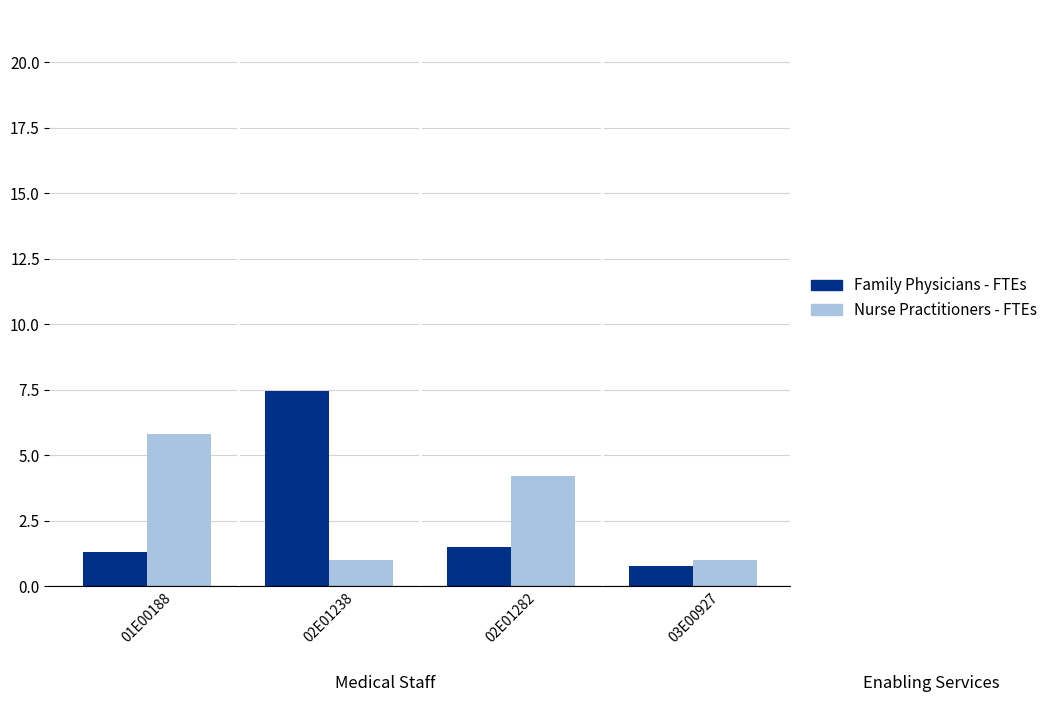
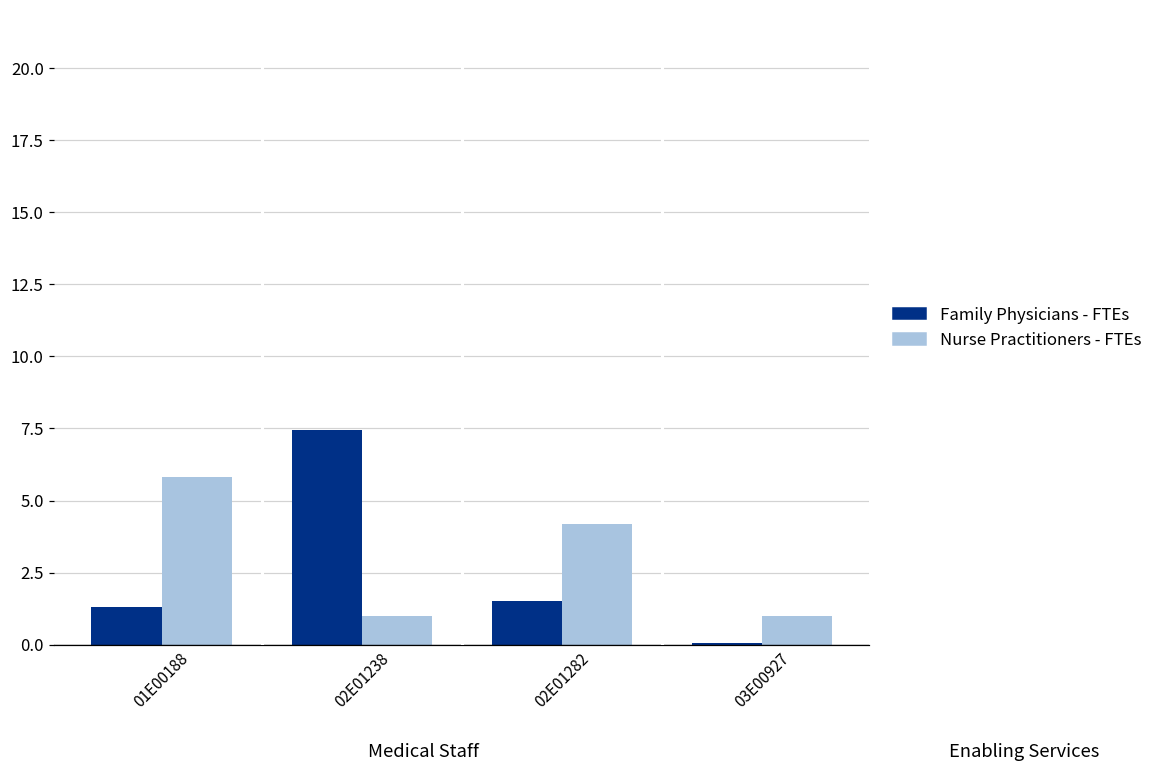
  {
    "Family Physicians - FTEs": {
      "01E00188": 1.3,
      "02E01238": 7.5,
      "02E01282": 1.5,
-     "03E00927": 0.8
+     "03E00927": 0.1
    },
    "Nurse Practitioners - FTEs": {
      "01E00188": 5.8,
      "02E01238": 1.0,
      "02E01282": 4.2,
      "03E00927": 1.0
    }
  }
